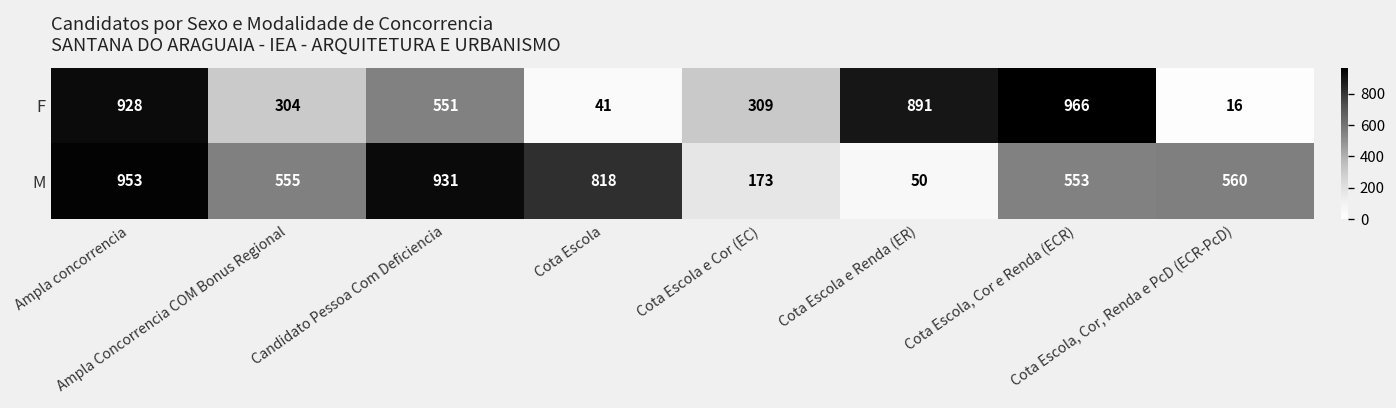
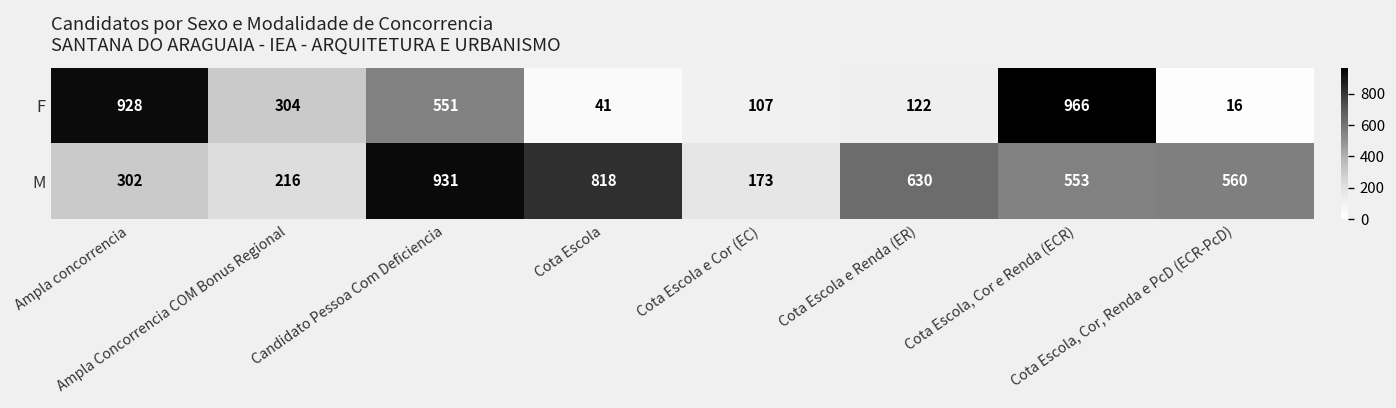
  {
    "F": {
      "Ampla concorrencia": 928,
      "Ampla Concorrencia COM Bonus Regional": 304,
      "Candidato Pessoa Com Deficiencia": 551,
      "Cota Escola": 41,
-     "Cota Escola e Cor (EC)": 309,
-     "Cota Escola e Renda (ER)": 891,
+     "Cota Escola e Cor (EC)": 107,
+     "Cota Escola e Renda (ER)": 122,
      "Cota Escola, Cor e Renda (ECR)": 966,
      "Cota Escola, Cor, Renda e PcD (ECR-PcD)": 16
    },
    "M": {
-     "Ampla concorrencia": 953,
-     "Ampla Concorrencia COM Bonus Regional": 555,
+     "Ampla concorrencia": 302,
+     "Ampla Concorrencia COM Bonus Regional": 216,
      "Candidato Pessoa Com Deficiencia": 931,
      "Cota Escola": 818,
      "Cota Escola e Cor (EC)": 173,
-     "Cota Escola e Renda (ER)": 50,
+     "Cota Escola e Renda (ER)": 630,
      "Cota Escola, Cor e Renda (ECR)": 553,
      "Cota Escola, Cor, Renda e PcD (ECR-PcD)": 560
    }
  }
